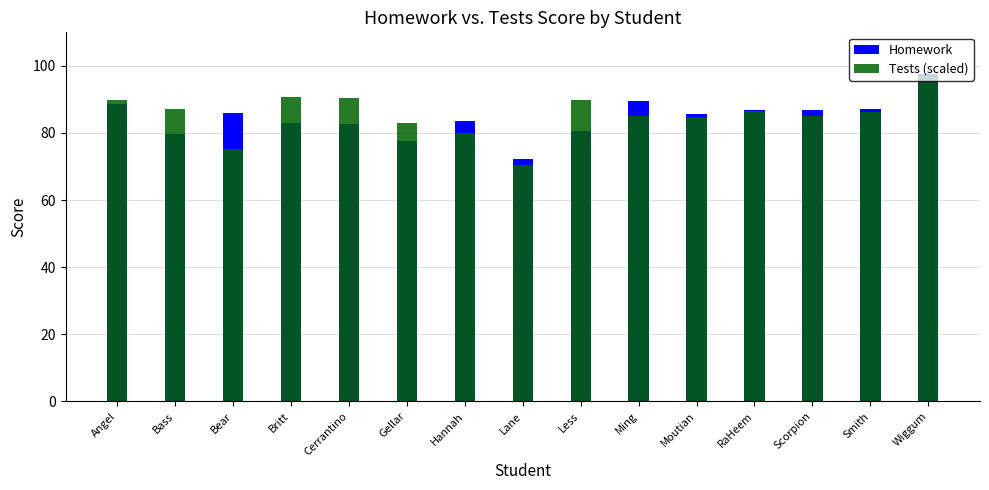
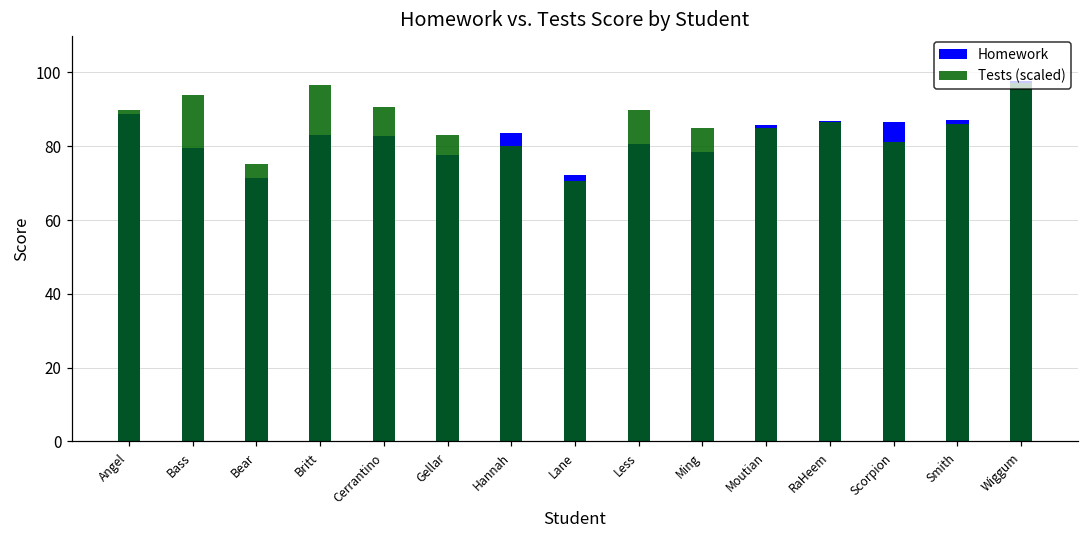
  {
    "Homework": {
-     "Bear": 86,
+     "Bear": 71,
      "Hannah": 84,
      "Lane": 72,
-     "Ming": 90,
+     "Ming": 79,
      "Moutian": 86,
      "RaHeem": 87,
      "Scorpion": 87,
      "Smith": 87
    },
    "Tests (scaled)": {
      "Angel": 90,
-     "Bass": 87,
-     "Britt": 91,
+     "Bass": 94,
+     "Britt": 97,
      "Cerrantino": 91,
      "Gellar": 83,
      "Less": 90,
      "RaHeem": 87,
-     "Scorpion": 85
+     "Scorpion": 81
    }
  }
